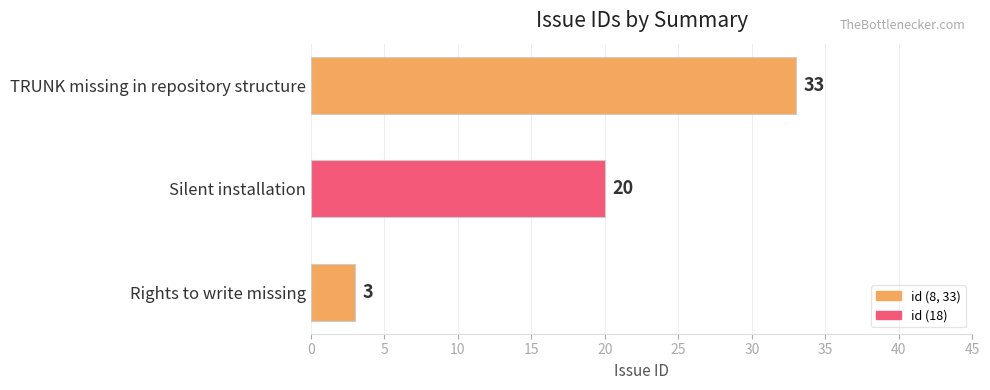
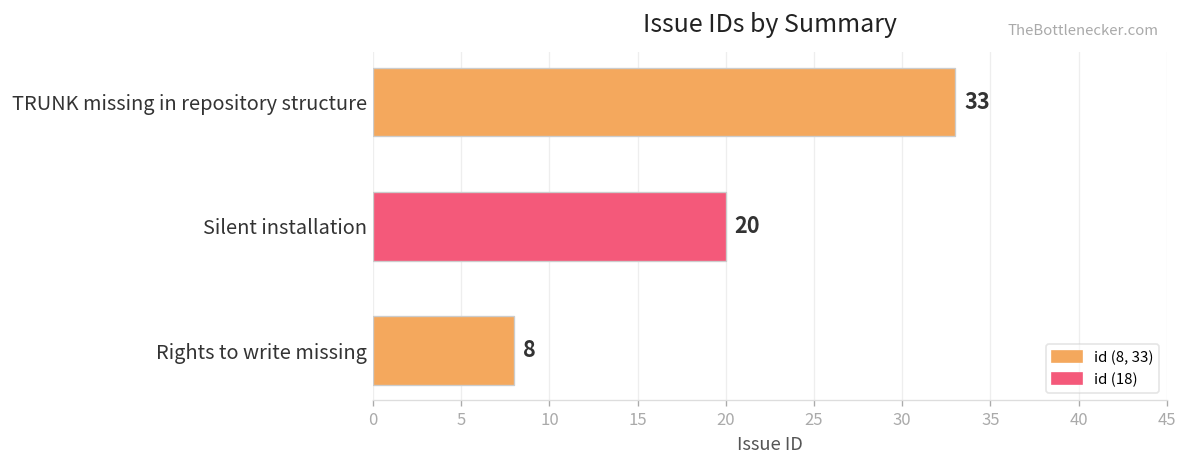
  {
    "TRUNK missing in repository structure": 33,
    "Silent installation": 20,
-   "Rights to write missing": 3
+   "Rights to write missing": 8
  }
